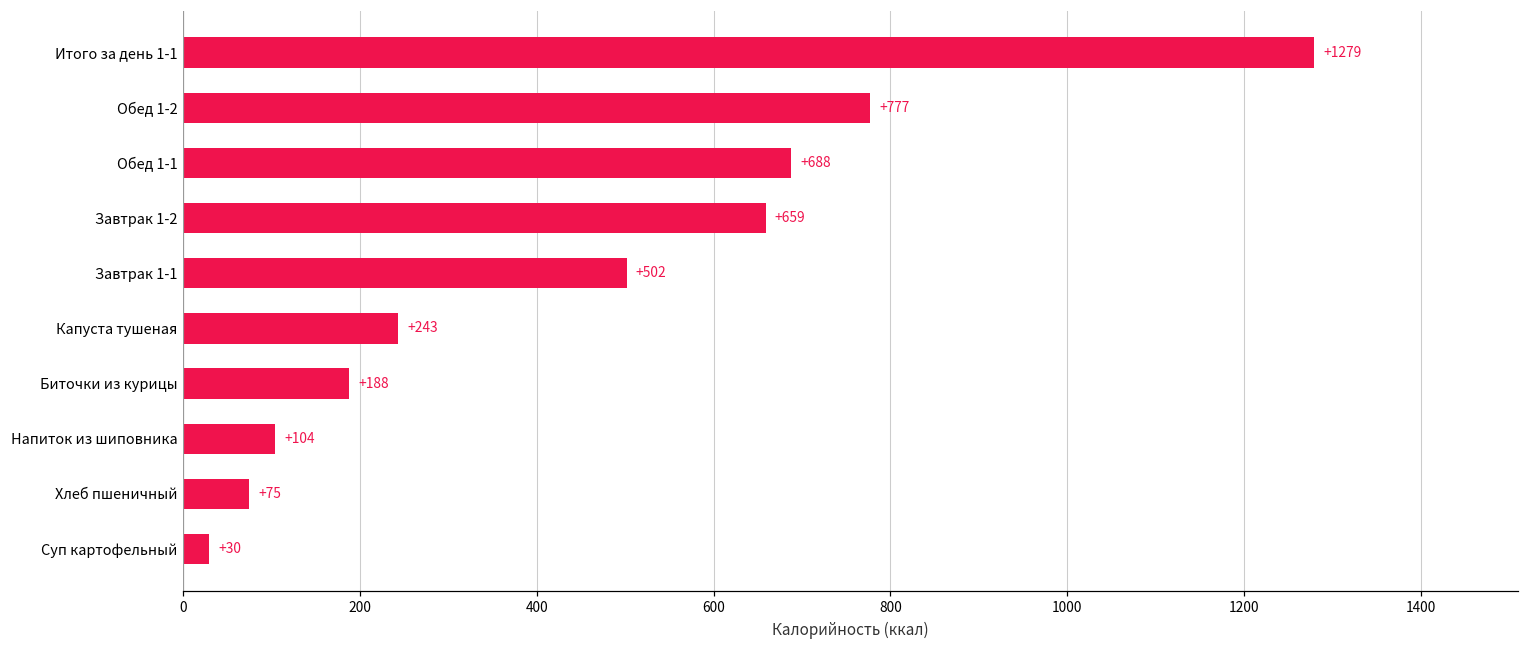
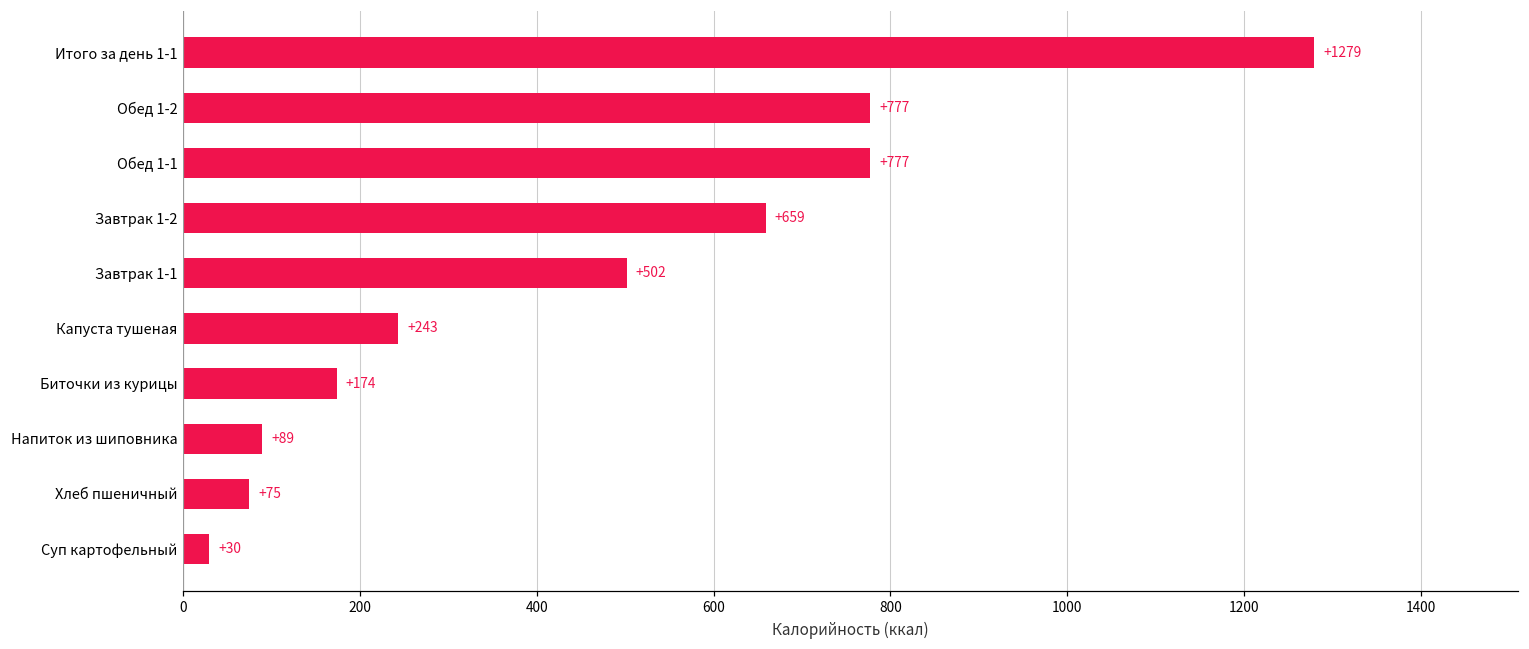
  {
    "Итого за день 1-1": "+1279",
    "Обед 1-2": "+777",
-   "Обед 1-1": "+688",
+   "Обед 1-1": "+777",
    "Завтрак 1-2": "+659",
    "Завтрак 1-1": "+502",
    "Капуста тушеная": "+243",
-   "Биточки из курицы": "+188",
-   "Напиток из шиповника": "+104",
+   "Биточки из курицы": "+174",
+   "Напиток из шиповника": "+89",
    "Хлеб пшеничный": "+75",
    "Суп картофельный": "+30"
  }
